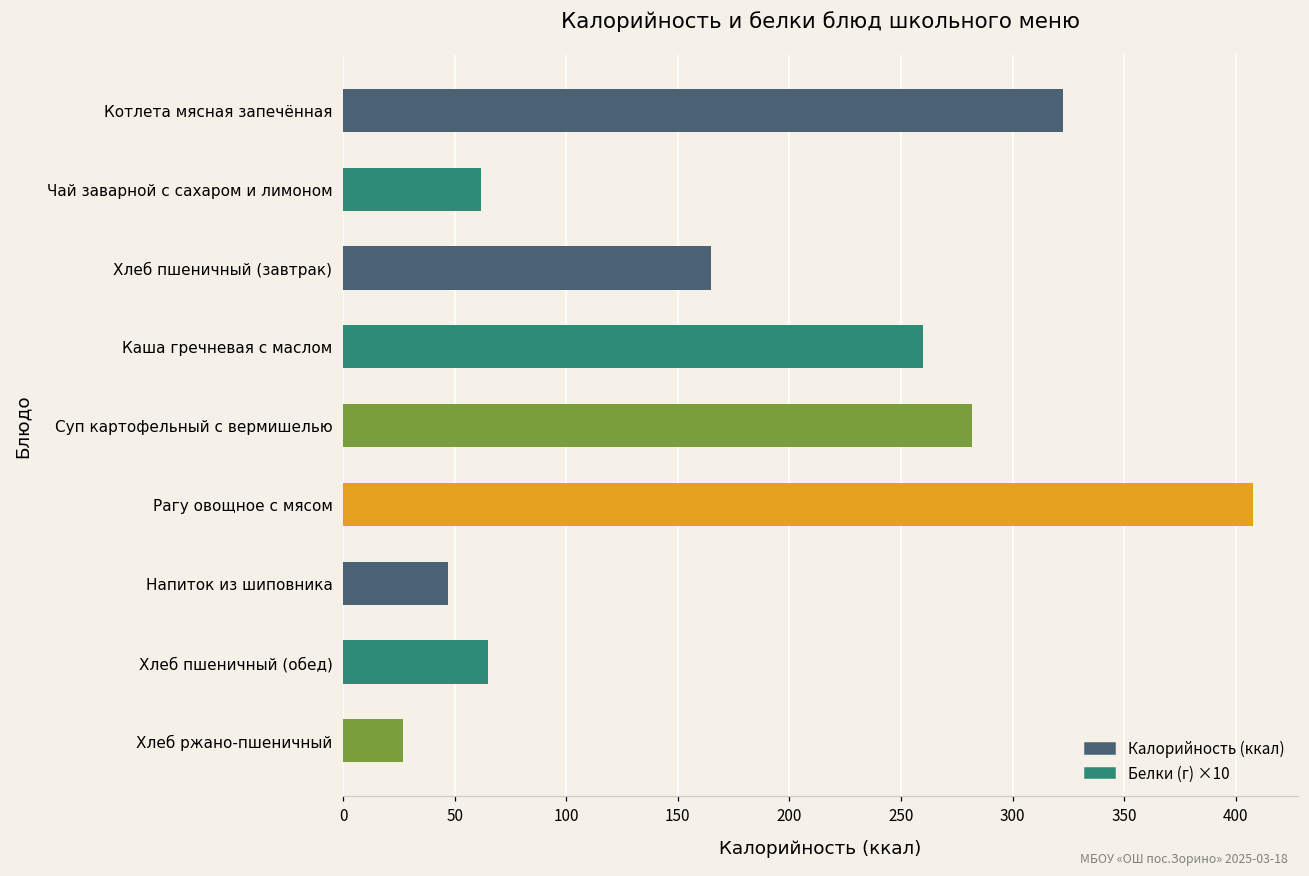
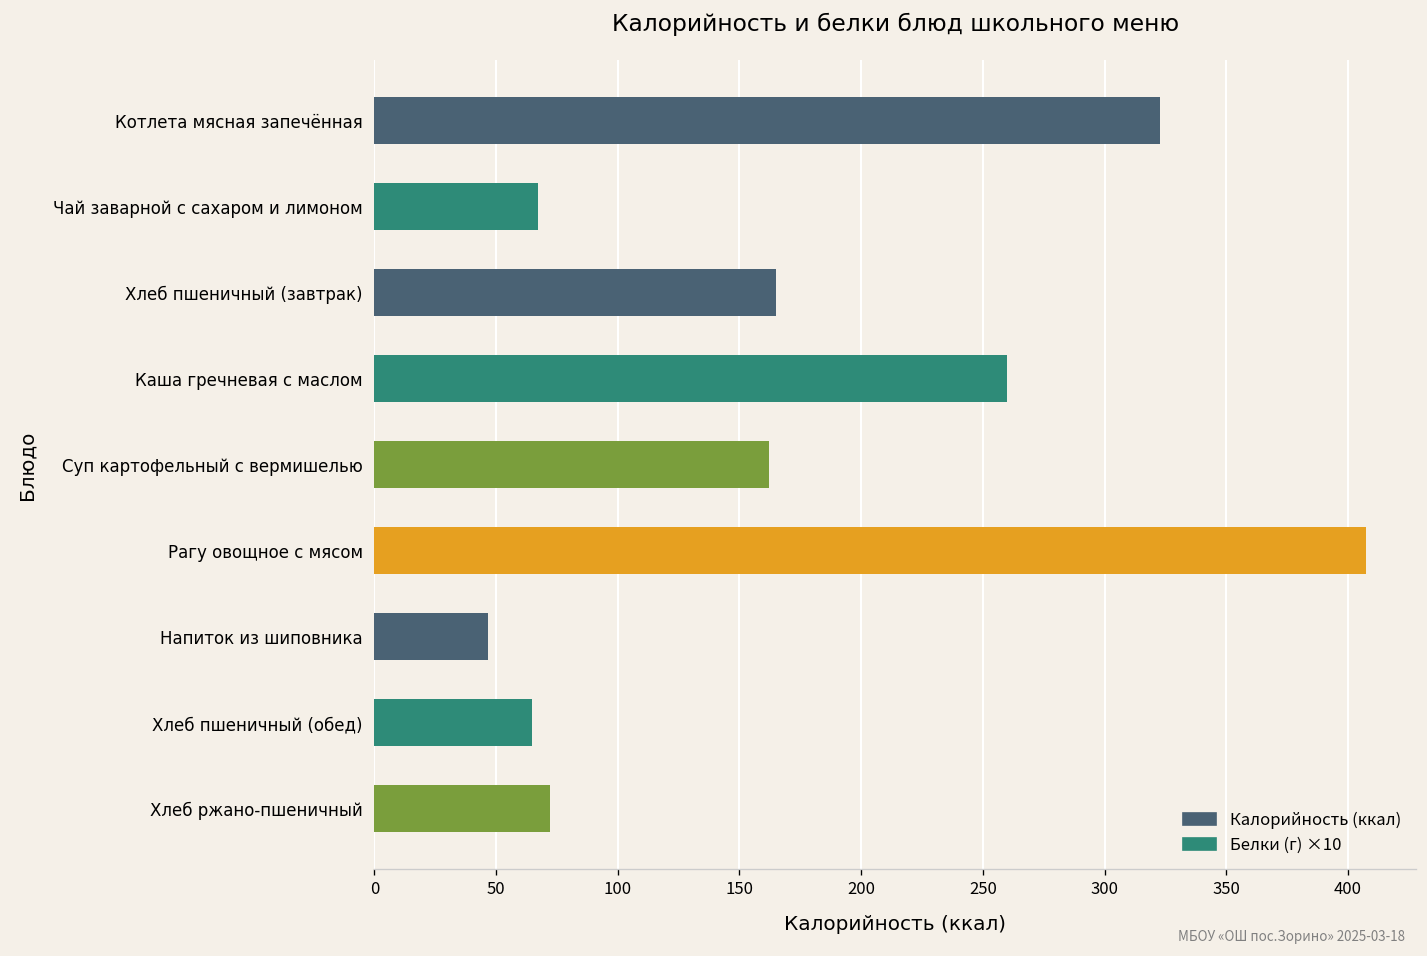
  {
    "Котлета мясная запечённая": 323,
-   "Чай заварной с сахаром и лимоном": 62,
+   "Чай заварной с сахаром и лимоном": 67,
    "Хлеб пшеничный (завтрак)": 165,
    "Каша гречневая с маслом": 260,
-   "Суп картофельный с вермишелью": 282,
+   "Суп картофельный с вермишелью": 162,
    "Рагу овощное с мясом": 408,
    "Напиток из шиповника": 47,
    "Хлеб пшеничный (обед)": 65,
-   "Хлеб ржано-пшеничный": 27
+   "Хлеб ржано-пшеничный": 72
  }
